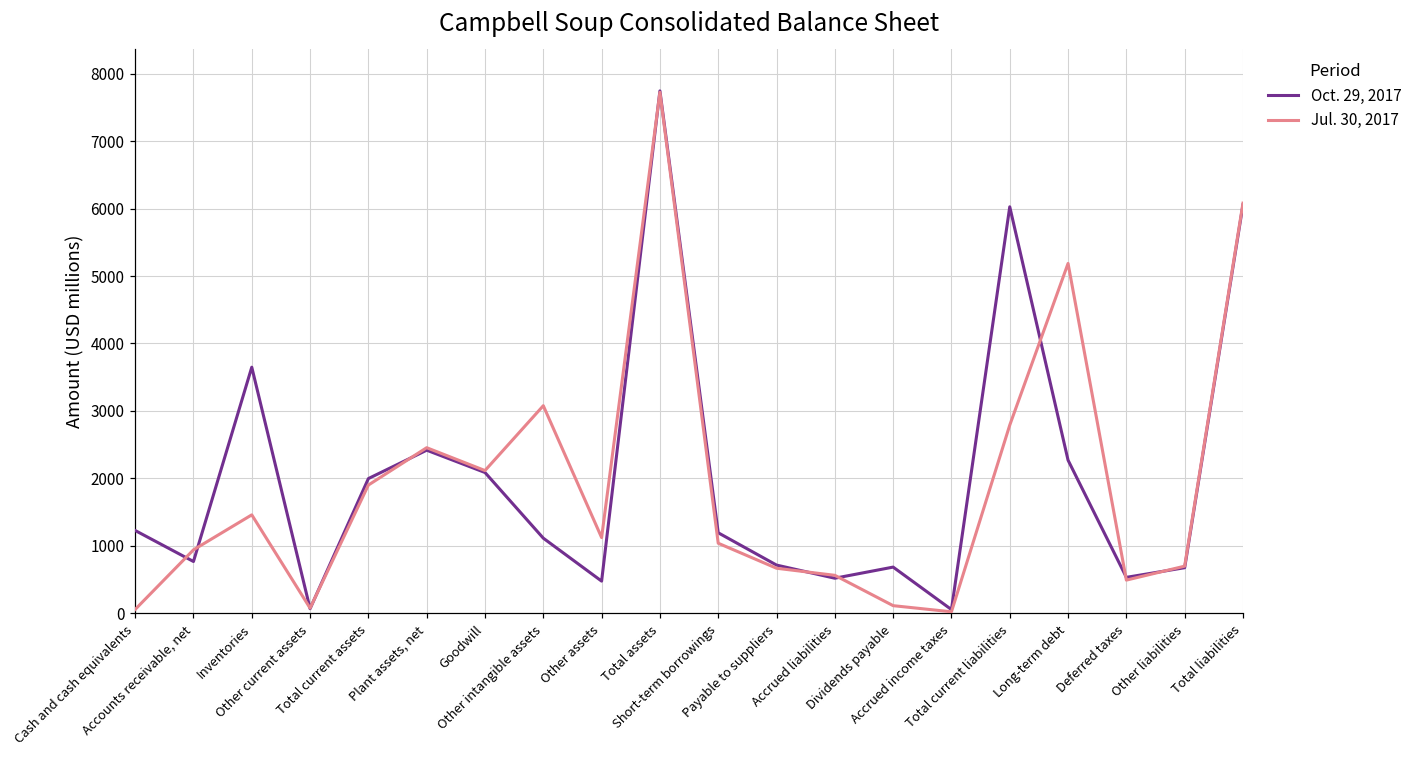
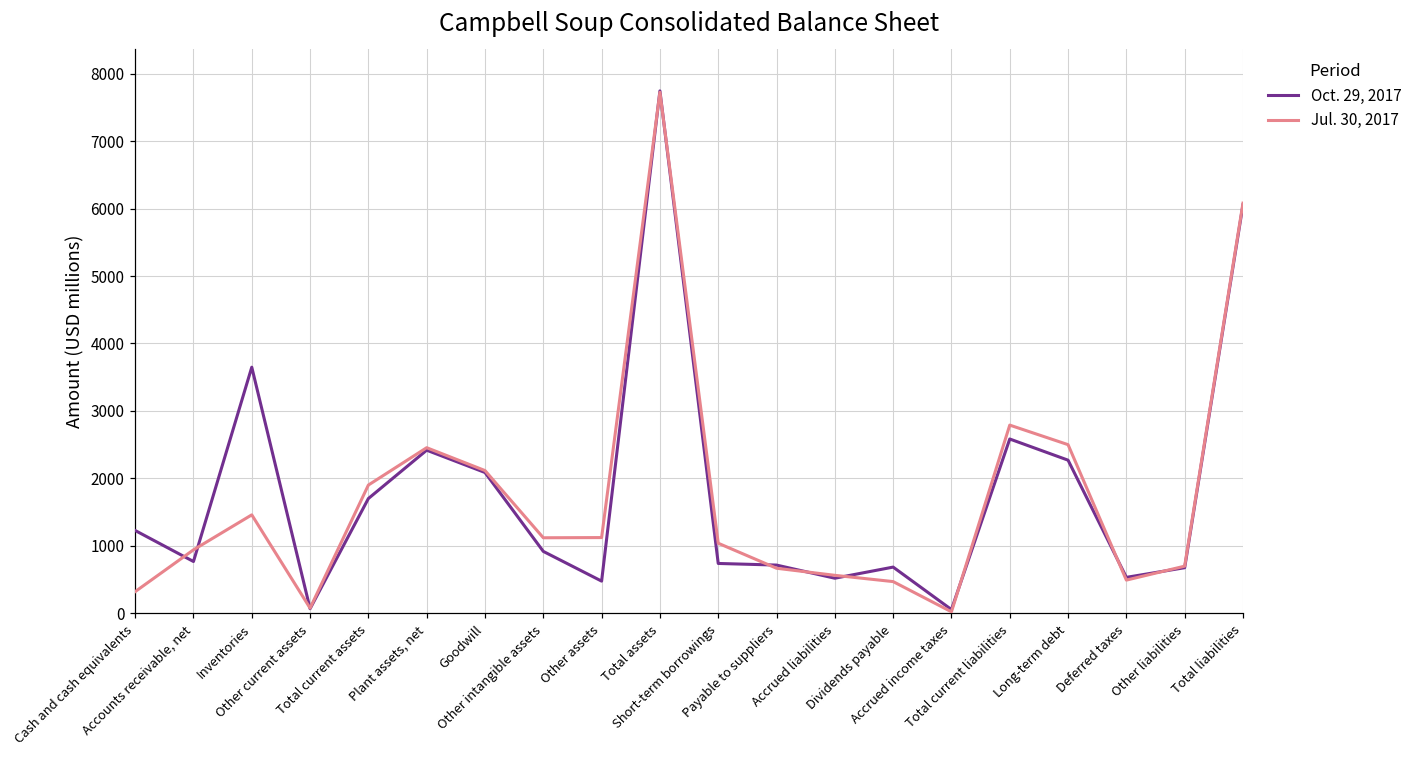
  {
    "Oct. 29, 2017": {
      "Cash and cash equivalents": 1200,
      "Accounts receivable, net": 800,
      "Inventories": 3600,
-     "Total current assets": 2000,
-     "Other intangible assets": 1100,
+     "Total current assets": 1700,
+     "Other intangible assets": 900,
      "Other assets": 500,
-     "Short-term borrowings": 1200,
+     "Short-term borrowings": 700,
      "Payable to suppliers": 700,
      "Accrued liabilities": 500,
      "Dividends payable": 700,
-     "Total current liabilities": 6000,
+     "Total current liabilities": 2600,
      "Long-term debt": 2300
    },
    "Jul. 30, 2017": {
-     "Cash and cash equivalents": 100,
+     "Cash and cash equivalents": 300,
      "Accounts receivable, net": 900,
      "Inventories": 1500,
      "Total current assets": 1900,
-     "Other intangible assets": 3100,
+     "Other intangible assets": 1100,
      "Other assets": 1100,
      "Short-term borrowings": 1000,
      "Payable to suppliers": 700,
      "Accrued liabilities": 600,
-     "Dividends payable": 100,
+     "Dividends payable": 500,
      "Total current liabilities": 2800,
-     "Long-term debt": 5200
+     "Long-term debt": 2500
    }
  }
